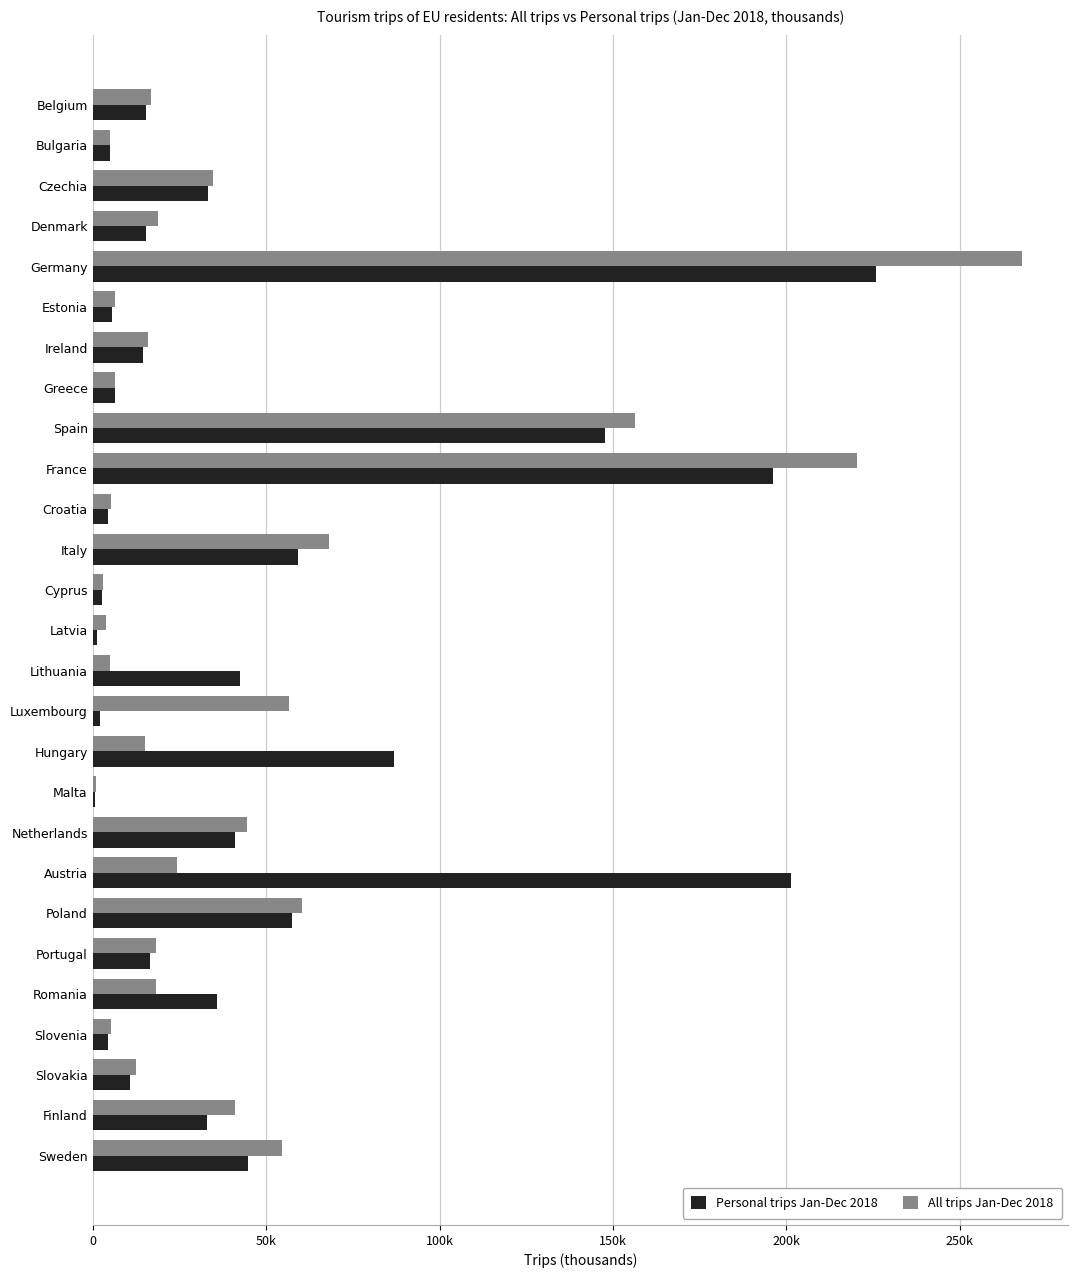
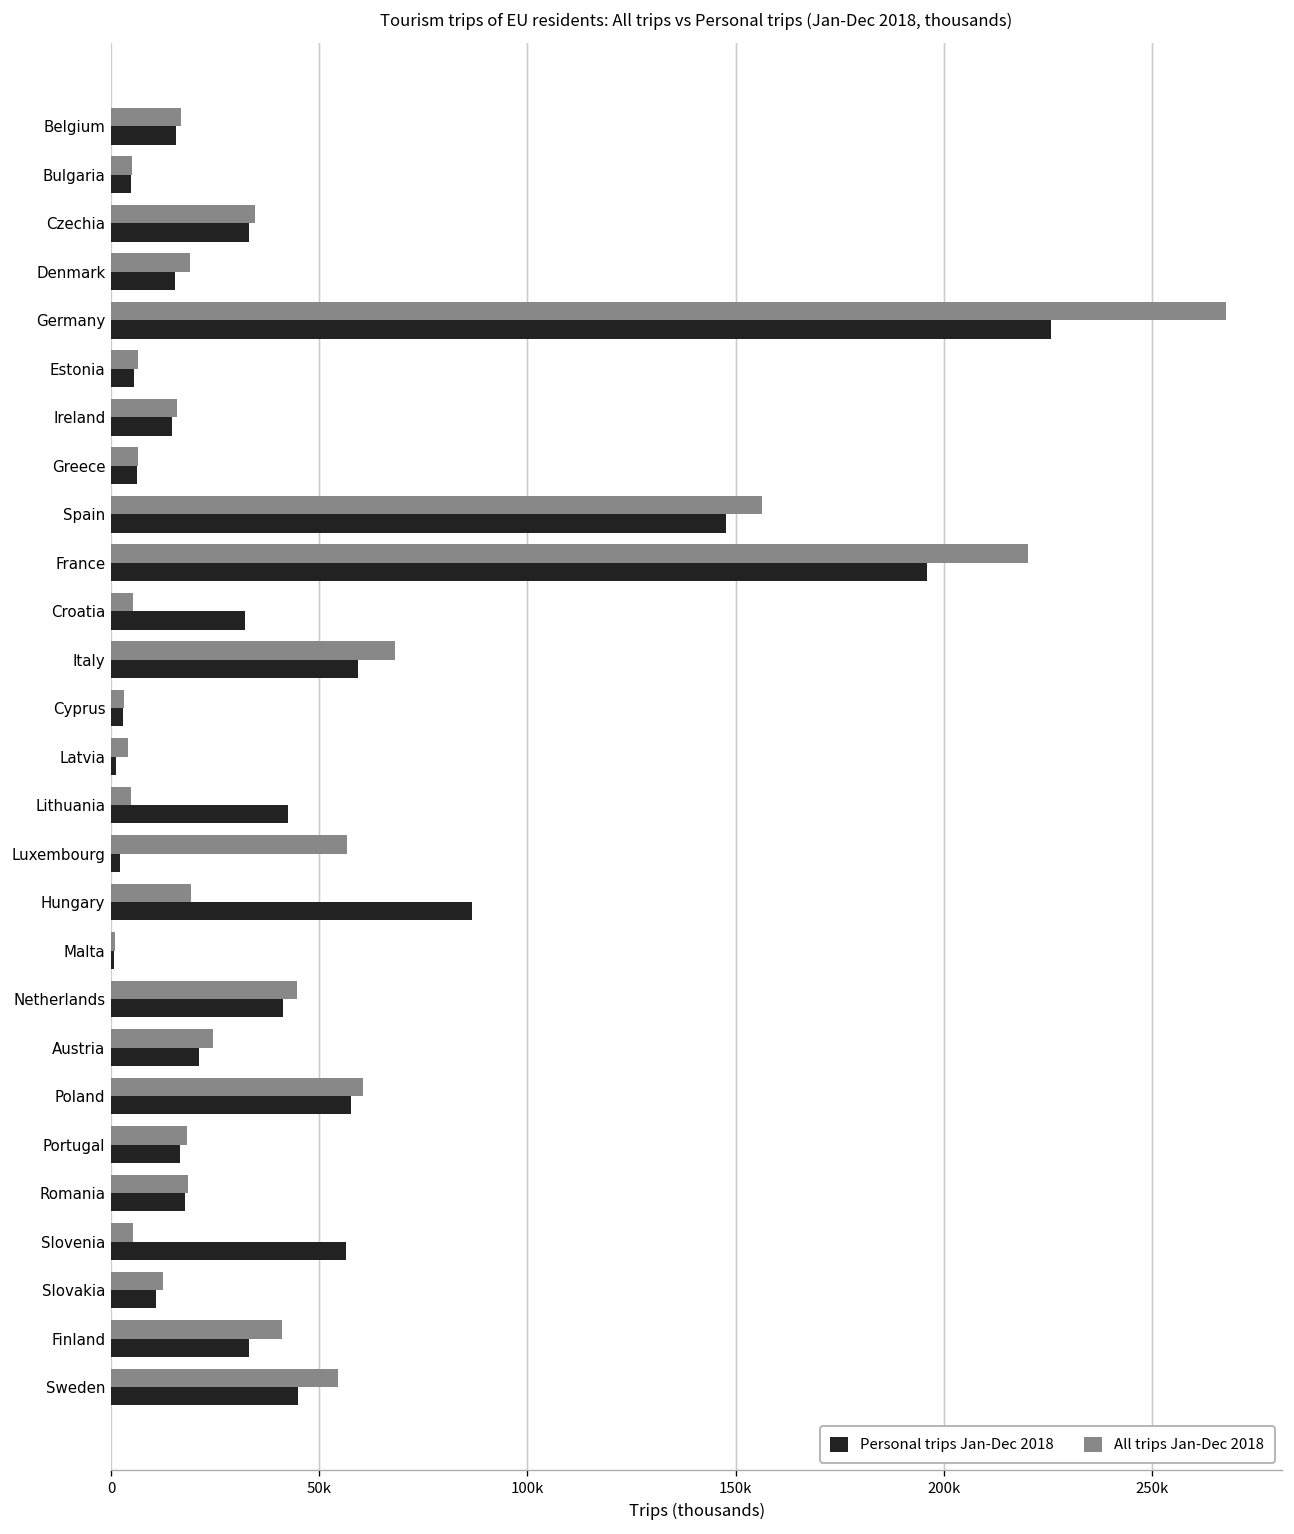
  {
    "Personal trips Jan-Dec 2018": {
      "Belgium": 15000,
      "Bulgaria": 5000,
      "Czechia": 33000,
      "Denmark": 15000,
      "Germany": 226000,
      "Estonia": 6000,
      "Ireland": 15000,
      "Greece": 6000,
      "Spain": 148000,
      "France": 196000,
-     "Croatia": 4000,
+     "Croatia": 32000,
      "Italy": 59000,
      "Cyprus": 3000,
      "Latvia": 1000,
      "Lithuania": 42000,
      "Luxembourg": 2000,
      "Hungary": 87000,
      "Malta": 1000,
      "Netherlands": 41000,
-     "Austria": 201000,
+     "Austria": 21000,
      "Poland": 58000,
      "Portugal": 17000,
-     "Romania": 36000,
-     "Slovenia": 5000,
+     "Romania": 18000,
+     "Slovenia": 56000,
      "Slovakia": 11000,
      "Finland": 33000,
      "Sweden": 45000
    },
    "All trips Jan-Dec 2018": {
      "Belgium": 17000,
      "Bulgaria": 5000,
      "Czechia": 35000,
      "Denmark": 19000,
      "Germany": 268000,
      "Estonia": 6000,
      "Ireland": 16000,
      "Greece": 7000,
      "Spain": 156000,
      "France": 220000,
      "Croatia": 5000,
      "Italy": 68000,
      "Cyprus": 3000,
      "Latvia": 4000,
      "Lithuania": 5000,
      "Luxembourg": 57000,
-     "Hungary": 15000,
+     "Hungary": 19000,
      "Malta": 1000,
      "Netherlands": 45000,
      "Austria": 24000,
      "Poland": 60000,
      "Portugal": 18000,
      "Romania": 18000,
      "Slovenia": 5000,
      "Slovakia": 12000,
      "Finland": 41000,
      "Sweden": 55000
    }
  }
